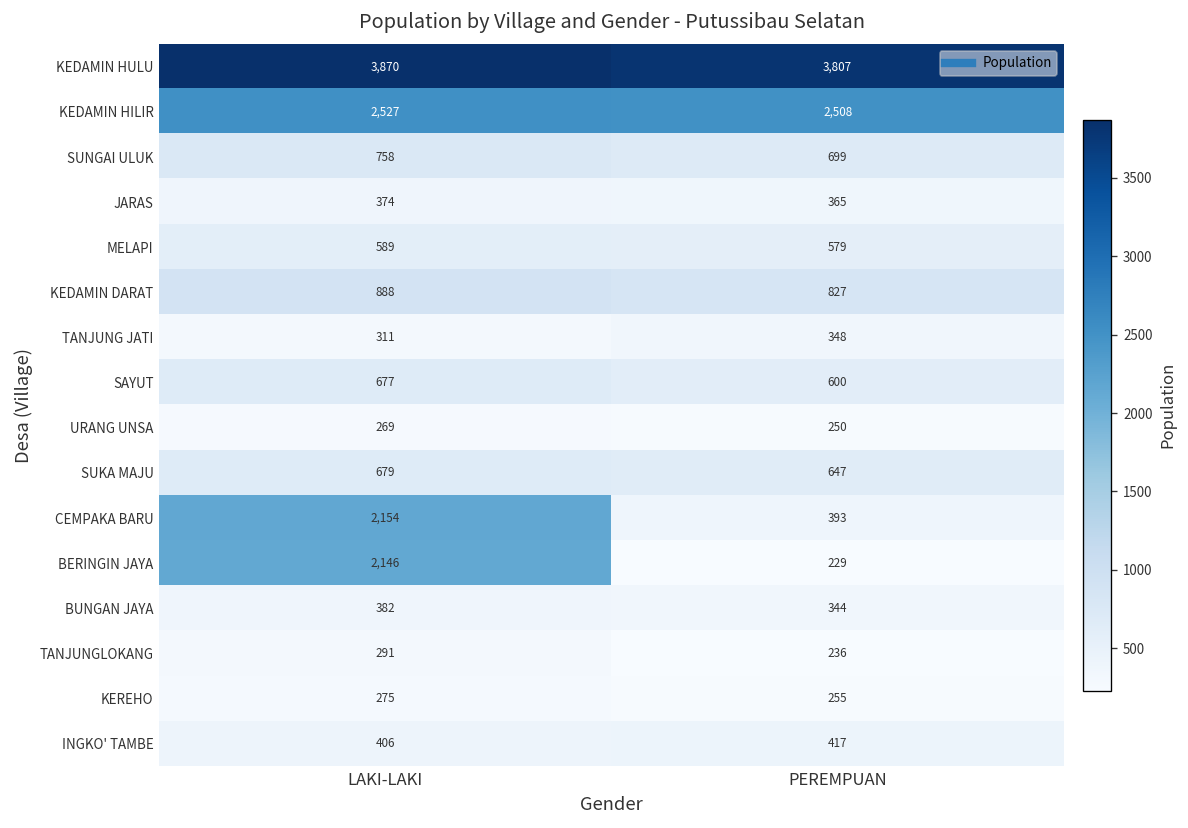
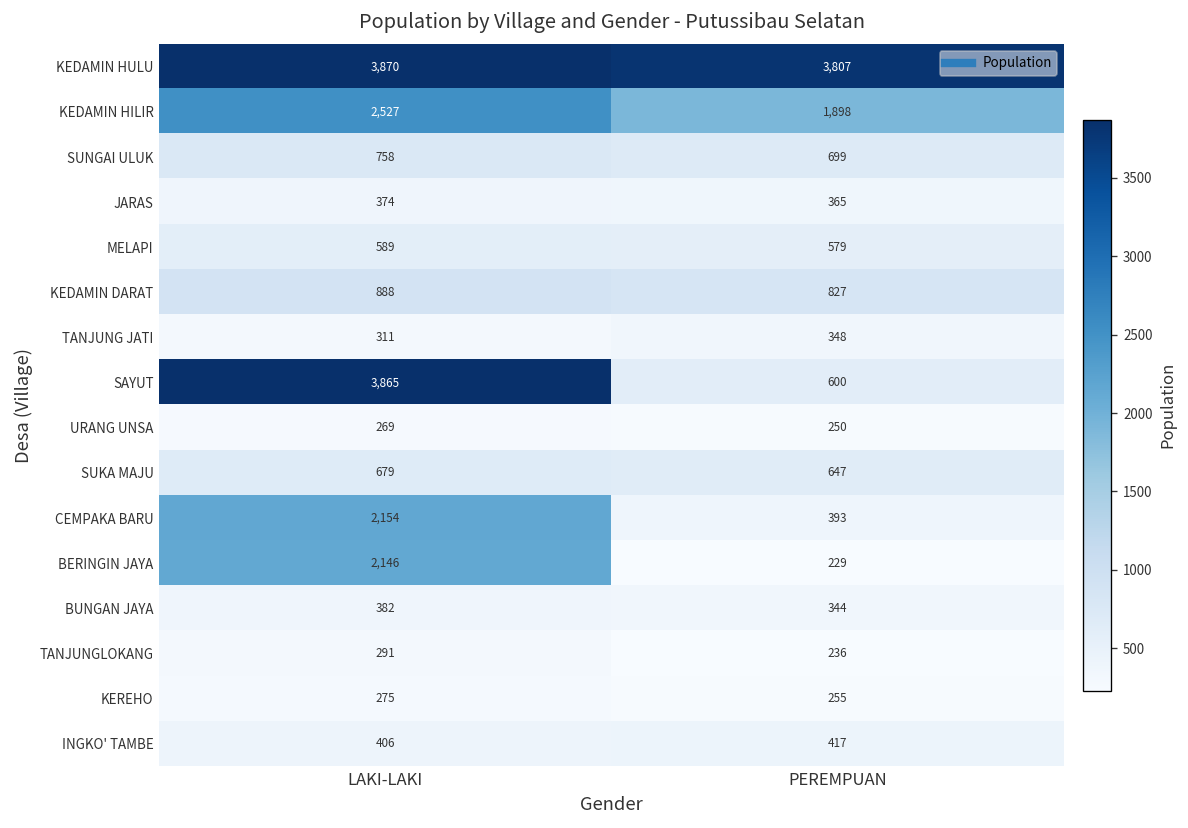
  {
    "KEDAMIN HULU": {
      "LAKI-LAKI": "3,870",
      "PEREMPUAN": "3,807"
    },
    "KEDAMIN HILIR": {
      "LAKI-LAKI": "2,527",
-     "PEREMPUAN": "2,508"
+     "PEREMPUAN": "1,898"
    },
    "SUNGAI ULUK": {
      "LAKI-LAKI": "758",
      "PEREMPUAN": "699"
    },
    "JARAS": {
      "LAKI-LAKI": "374",
      "PEREMPUAN": "365"
    },
    "MELAPI": {
      "LAKI-LAKI": "589",
      "PEREMPUAN": "579"
    },
    "KEDAMIN DARAT": {
      "LAKI-LAKI": "888",
      "PEREMPUAN": "827"
    },
    "TANJUNG JATI": {
      "LAKI-LAKI": "311",
      "PEREMPUAN": "348"
    },
    "SAYUT": {
-     "LAKI-LAKI": "677",
+     "LAKI-LAKI": "3,865",
      "PEREMPUAN": "600"
    },
    "URANG UNSA": {
      "LAKI-LAKI": "269",
      "PEREMPUAN": "250"
    },
    "SUKA MAJU": {
      "LAKI-LAKI": "679",
      "PEREMPUAN": "647"
    },
    "CEMPAKA BARU": {
      "LAKI-LAKI": "2,154",
      "PEREMPUAN": "393"
    },
    "BERINGIN JAYA": {
      "LAKI-LAKI": "2,146",
      "PEREMPUAN": "229"
    },
    "BUNGAN JAYA": {
      "LAKI-LAKI": "382",
      "PEREMPUAN": "344"
    },
    "TANJUNGLOKANG": {
      "LAKI-LAKI": "291",
      "PEREMPUAN": "236"
    },
    "KEREHO": {
      "LAKI-LAKI": "275",
      "PEREMPUAN": "255"
    },
    "INGKO' TAMBE": {
      "LAKI-LAKI": "406",
      "PEREMPUAN": "417"
    }
  }
